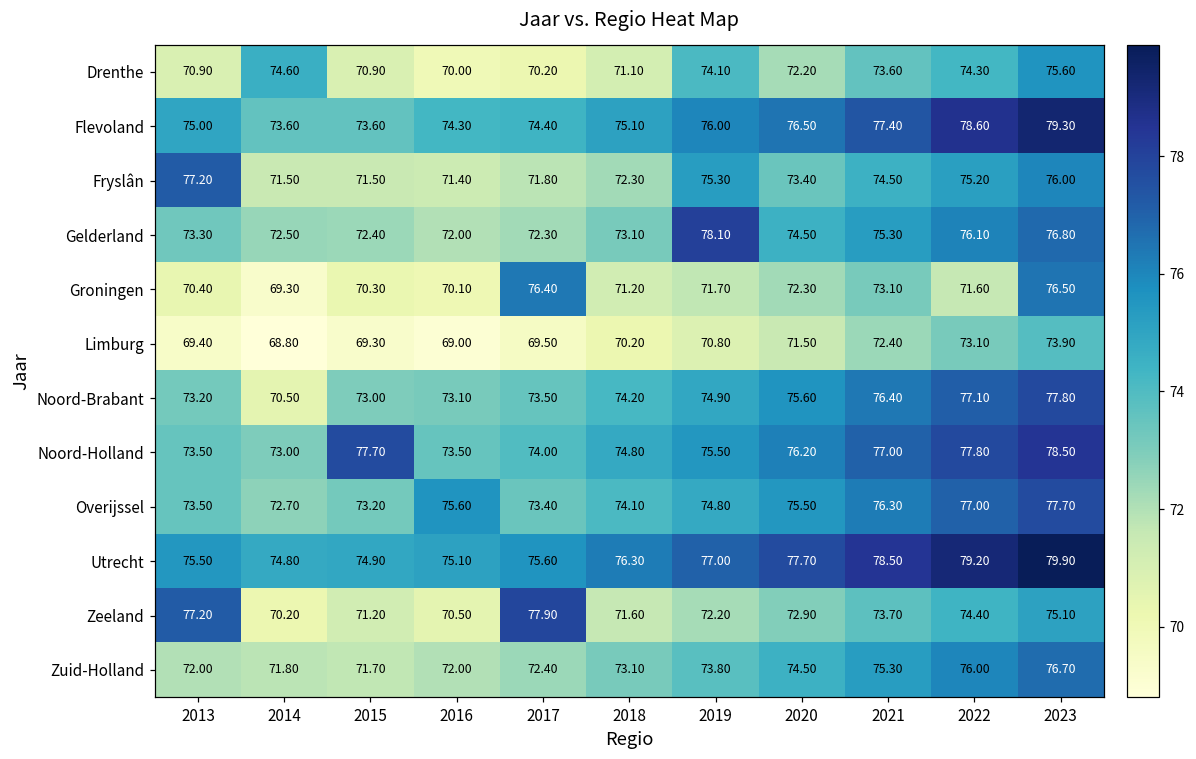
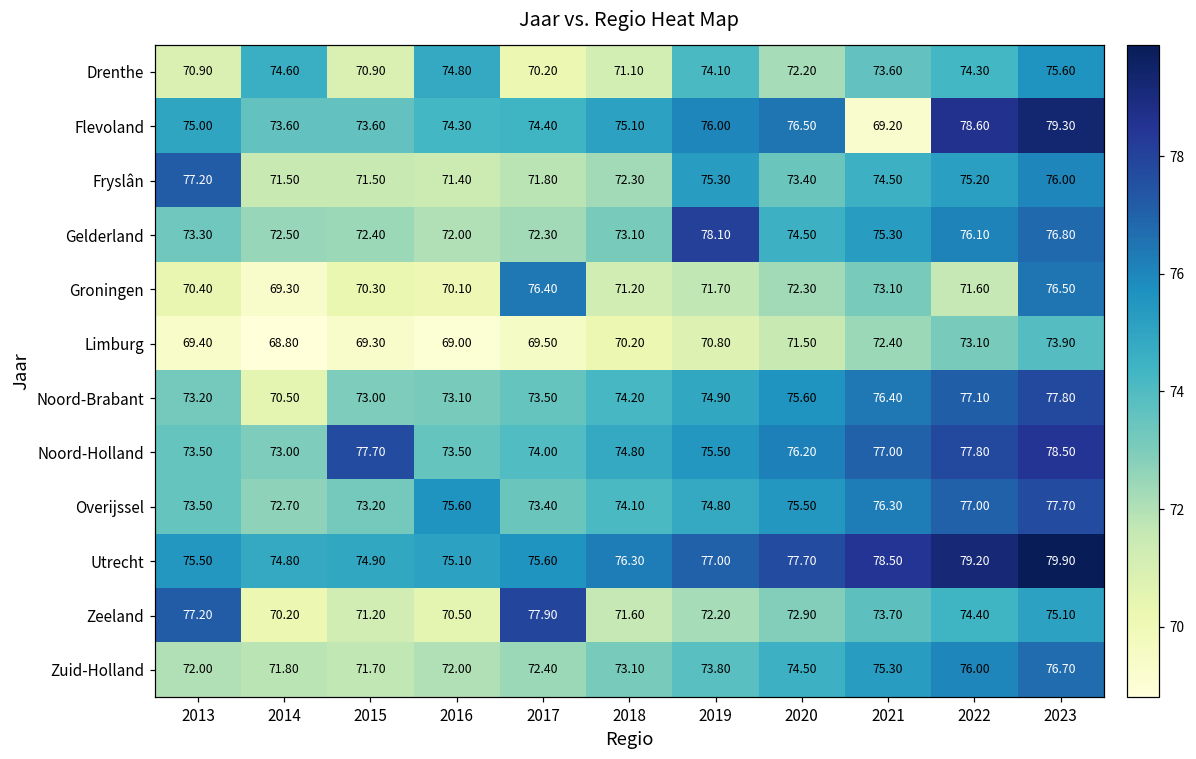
  {
    "Drenthe": {
      "2013": 70.90,
      "2014": 74.60,
      "2015": 70.90,
-     "2016": 70.00,
+     "2016": 74.80,
      "2017": 70.20,
      "2018": 71.10,
      "2019": 74.10,
      "2020": 72.20,
      "2021": 73.60,
      "2022": 74.30,
      "2023": 75.60
    },
    "Flevoland": {
      "2013": 75.00,
      "2014": 73.60,
      "2015": 73.60,
      "2016": 74.30,
      "2017": 74.40,
      "2018": 75.10,
      "2019": 76.00,
      "2020": 76.50,
-     "2021": 77.40,
+     "2021": 69.20,
      "2022": 78.60,
      "2023": 79.30
    },
    "Fryslân": {
      "2013": 77.20,
      "2014": 71.50,
      "2015": 71.50,
      "2016": 71.40,
      "2017": 71.80,
      "2018": 72.30,
      "2019": 75.30,
      "2020": 73.40,
      "2021": 74.50,
      "2022": 75.20,
      "2023": 76.00
    },
    "Gelderland": {
      "2013": 73.30,
      "2014": 72.50,
      "2015": 72.40,
      "2016": 72.00,
      "2017": 72.30,
      "2018": 73.10,
      "2019": 78.10,
      "2020": 74.50,
      "2021": 75.30,
      "2022": 76.10,
      "2023": 76.80
    },
    "Groningen": {
      "2013": 70.40,
      "2014": 69.30,
      "2015": 70.30,
      "2016": 70.10,
      "2017": 76.40,
      "2018": 71.20,
      "2019": 71.70,
      "2020": 72.30,
      "2021": 73.10,
      "2022": 71.60,
      "2023": 76.50
    },
    "Limburg": {
      "2013": 69.40,
      "2014": 68.80,
      "2015": 69.30,
      "2016": 69.00,
      "2017": 69.50,
      "2018": 70.20,
      "2019": 70.80,
      "2020": 71.50,
      "2021": 72.40,
      "2022": 73.10,
      "2023": 73.90
    },
    "Noord-Brabant": {
      "2013": 73.20,
      "2014": 70.50,
      "2015": 73.00,
      "2016": 73.10,
      "2017": 73.50,
      "2018": 74.20,
      "2019": 74.90,
      "2020": 75.60,
      "2021": 76.40,
      "2022": 77.10,
      "2023": 77.80
    },
    "Noord-Holland": {
      "2013": 73.50,
      "2014": 73.00,
      "2015": 77.70,
      "2016": 73.50,
      "2017": 74.00,
      "2018": 74.80,
      "2019": 75.50,
      "2020": 76.20,
      "2021": 77.00,
      "2022": 77.80,
      "2023": 78.50
    },
    "Overijssel": {
      "2013": 73.50,
      "2014": 72.70,
      "2015": 73.20,
      "2016": 75.60,
      "2017": 73.40,
      "2018": 74.10,
      "2019": 74.80,
      "2020": 75.50,
      "2021": 76.30,
      "2022": 77.00,
      "2023": 77.70
    },
    "Utrecht": {
      "2013": 75.50,
      "2014": 74.80,
      "2015": 74.90,
      "2016": 75.10,
      "2017": 75.60,
      "2018": 76.30,
      "2019": 77.00,
      "2020": 77.70,
      "2021": 78.50,
      "2022": 79.20,
      "2023": 79.90
    },
    "Zeeland": {
      "2013": 77.20,
      "2014": 70.20,
      "2015": 71.20,
      "2016": 70.50,
      "2017": 77.90,
      "2018": 71.60,
      "2019": 72.20,
      "2020": 72.90,
      "2021": 73.70,
      "2022": 74.40,
      "2023": 75.10
    },
    "Zuid-Holland": {
      "2013": 72.00,
      "2014": 71.80,
      "2015": 71.70,
      "2016": 72.00,
      "2017": 72.40,
      "2018": 73.10,
      "2019": 73.80,
      "2020": 74.50,
      "2021": 75.30,
      "2022": 76.00,
      "2023": 76.70
    }
  }
